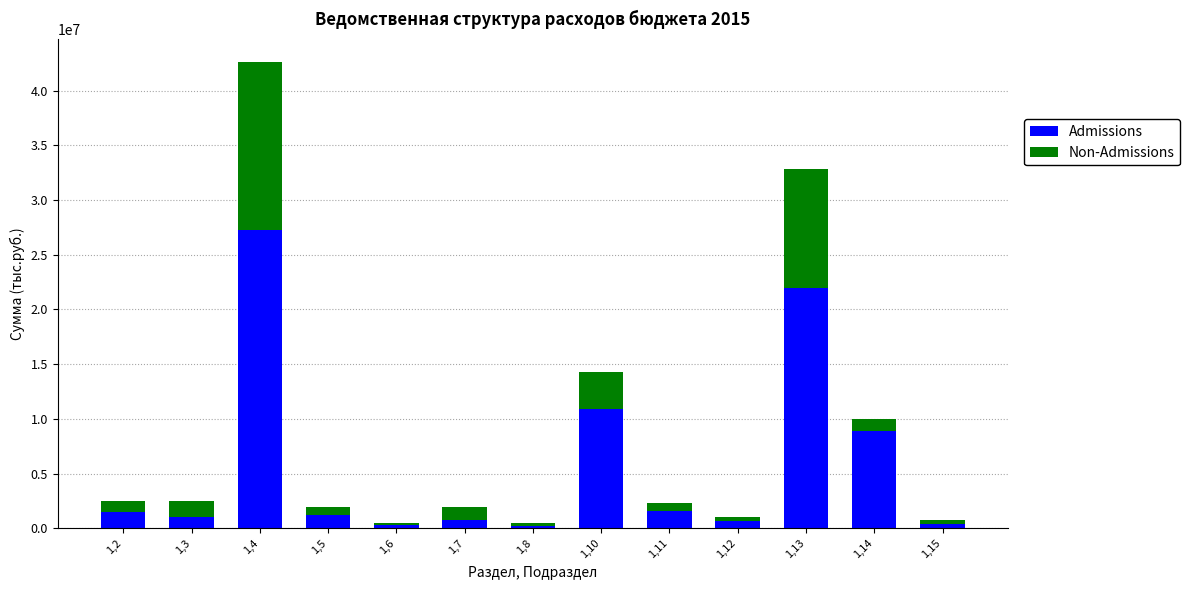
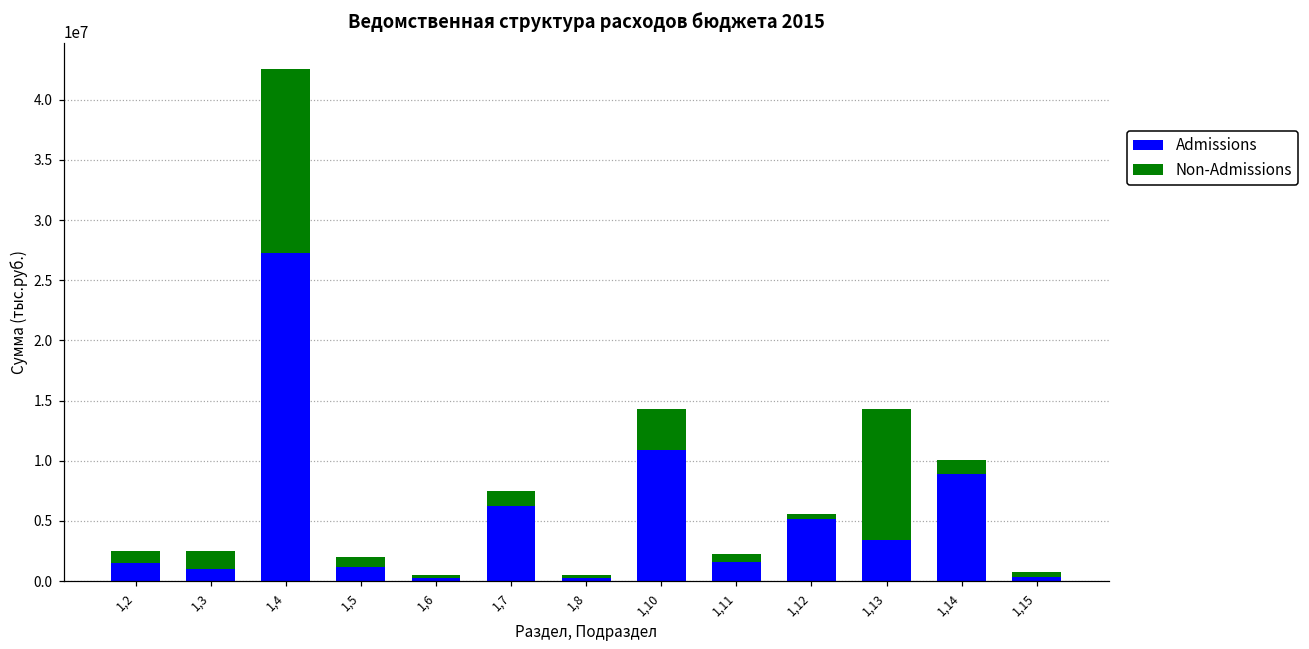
  {
    "Admissions": {
      "1,2": 1500000,
      "1,3": 1000000,
      "1,4": 27200000,
      "1,5": 1200000,
      "1,6": 300000,
-     "1,7": 800000,
+     "1,7": 6200000,
      "1,8": 200000,
      "1,10": 10900000,
      "1,11": 1600000,
-     "1,12": 700000,
-     "1,13": 22000000,
+     "1,12": 5200000,
+     "1,13": 3400000,
      "1,14": 8900000,
      "1,15": 400000
    },
    "Non-Admissions": {
      "1,2": 1000000,
      "1,3": 1500000,
      "1,4": 15400000,
      "1,5": 800000,
      "1,6": 200000,
      "1,7": 1200000,
      "1,8": 300000,
      "1,10": 3400000,
      "1,11": 700000,
      "1,12": 400000,
      "1,13": 10900000,
      "1,14": 1100000,
      "1,15": 400000
    }
  }
